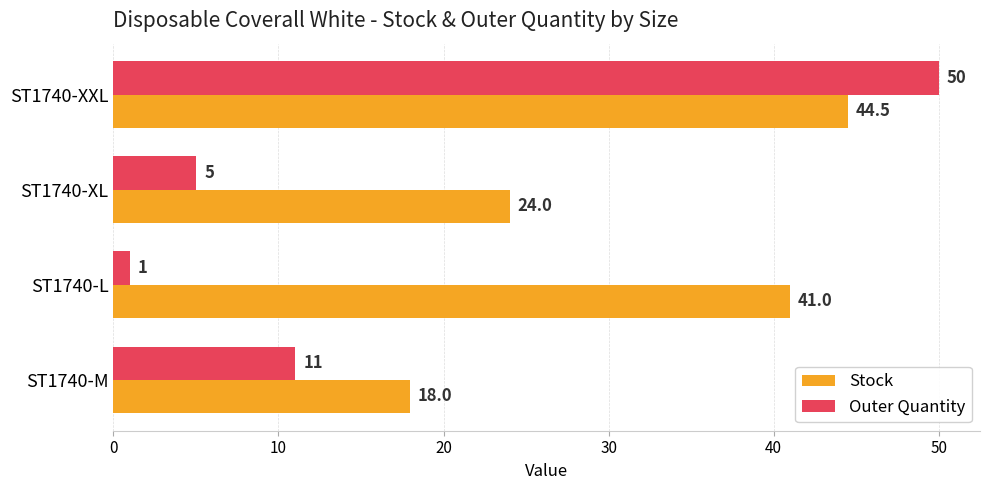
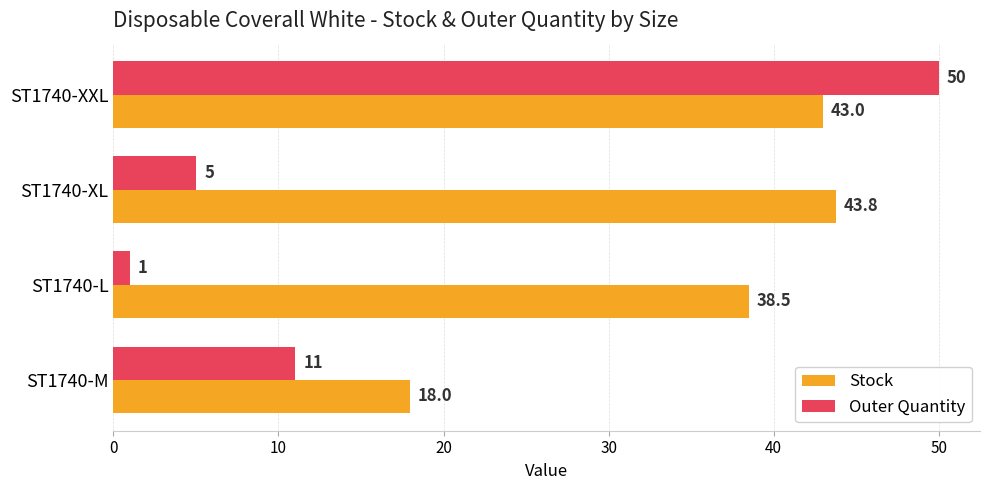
  {
    "Stock": {
-     "ST1740-XXL": 44.5,
-     "ST1740-XL": 24.0,
-     "ST1740-L": 41.0,
+     "ST1740-XXL": 43.0,
+     "ST1740-XL": 43.8,
+     "ST1740-L": 38.5,
      "ST1740-M": 18.0
    },
    "Outer Quantity": {
      "ST1740-XXL": 50,
      "ST1740-XL": 5,
      "ST1740-L": 1,
      "ST1740-M": 11
    }
  }
